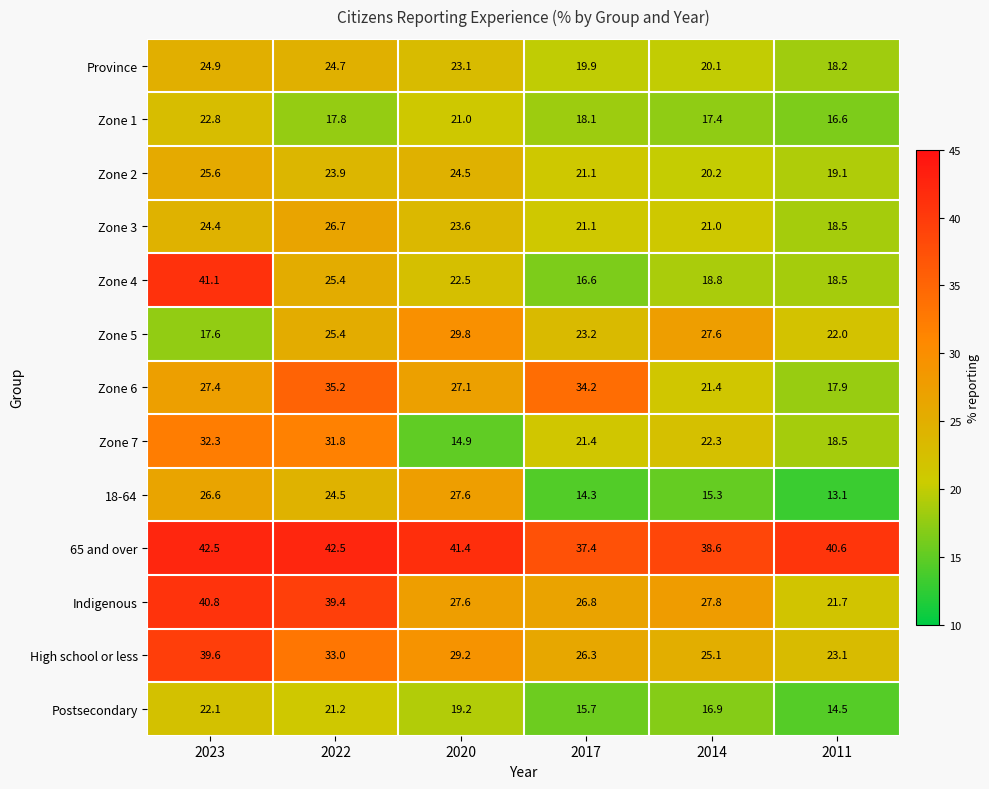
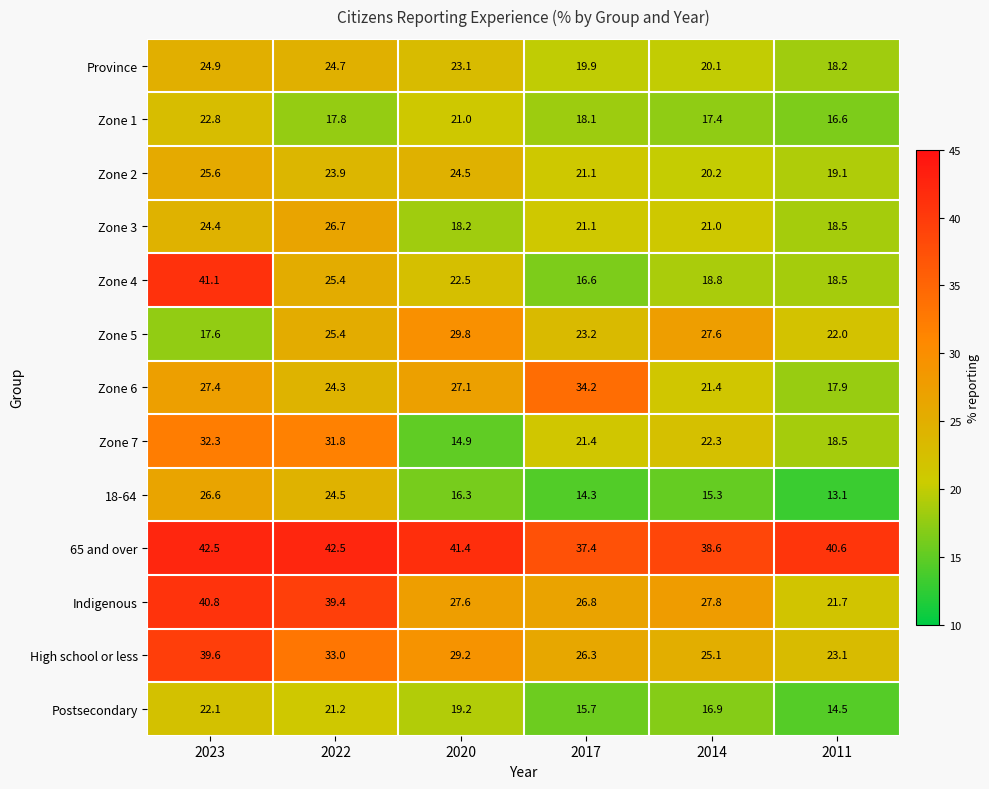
  {
    "Province": {
      "2023": 24.9,
      "2022": 24.7,
      "2020": 23.1,
      "2017": 19.9,
      "2014": 20.1,
      "2011": 18.2
    },
    "Zone 1": {
      "2023": 22.8,
      "2022": 17.8,
      "2020": 21.0,
      "2017": 18.1,
      "2014": 17.4,
      "2011": 16.6
    },
    "Zone 2": {
      "2023": 25.6,
      "2022": 23.9,
      "2020": 24.5,
      "2017": 21.1,
      "2014": 20.2,
      "2011": 19.1
    },
    "Zone 3": {
      "2023": 24.4,
      "2022": 26.7,
-     "2020": 23.6,
+     "2020": 18.2,
      "2017": 21.1,
      "2014": 21.0,
      "2011": 18.5
    },
    "Zone 4": {
      "2023": 41.1,
      "2022": 25.4,
      "2020": 22.5,
      "2017": 16.6,
      "2014": 18.8,
      "2011": 18.5
    },
    "Zone 5": {
      "2023": 17.6,
      "2022": 25.4,
      "2020": 29.8,
      "2017": 23.2,
      "2014": 27.6,
      "2011": 22.0
    },
    "Zone 6": {
      "2023": 27.4,
-     "2022": 35.2,
+     "2022": 24.3,
      "2020": 27.1,
      "2017": 34.2,
      "2014": 21.4,
      "2011": 17.9
    },
    "Zone 7": {
      "2023": 32.3,
      "2022": 31.8,
      "2020": 14.9,
      "2017": 21.4,
      "2014": 22.3,
      "2011": 18.5
    },
    "18-64": {
      "2023": 26.6,
      "2022": 24.5,
-     "2020": 27.6,
+     "2020": 16.3,
      "2017": 14.3,
      "2014": 15.3,
      "2011": 13.1
    },
    "65 and over": {
      "2023": 42.5,
      "2022": 42.5,
      "2020": 41.4,
      "2017": 37.4,
      "2014": 38.6,
      "2011": 40.6
    },
    "Indigenous": {
      "2023": 40.8,
      "2022": 39.4,
      "2020": 27.6,
      "2017": 26.8,
      "2014": 27.8,
      "2011": 21.7
    },
    "High school or less": {
      "2023": 39.6,
      "2022": 33.0,
      "2020": 29.2,
      "2017": 26.3,
      "2014": 25.1,
      "2011": 23.1
    },
    "Postsecondary": {
      "2023": 22.1,
      "2022": 21.2,
      "2020": 19.2,
      "2017": 15.7,
      "2014": 16.9,
      "2011": 14.5
    }
  }
